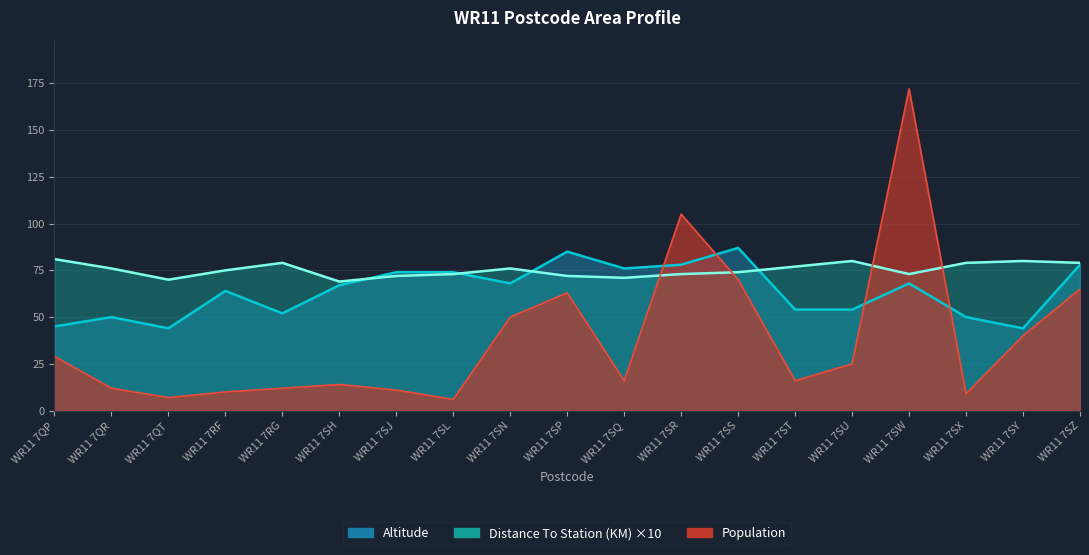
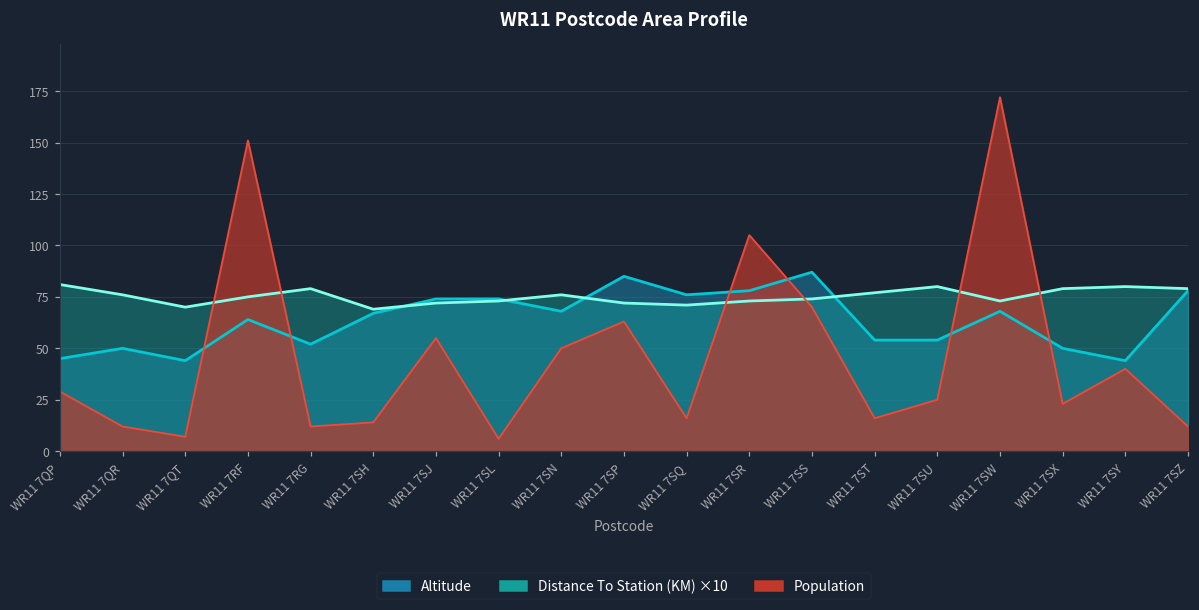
  {
    "Population": {
      "WR11 7QP": 29,
      "WR11 7QR": 12,
      "WR11 7QT": 7,
-     "WR11 7RF": 10,
+     "WR11 7RF": 151,
      "WR11 7RG": 12,
      "WR11 7SH": 14,
-     "WR11 7SJ": 11,
+     "WR11 7SJ": 55,
      "WR11 7SL": 6,
      "WR11 7SN": 50,
      "WR11 7SP": 63,
      "WR11 7SQ": 16,
      "WR11 7SR": 105,
      "WR11 7SS": 70,
      "WR11 7ST": 16,
      "WR11 7SU": 25,
      "WR11 7SW": 172,
-     "WR11 7SX": 9,
+     "WR11 7SX": 23,
      "WR11 7SY": 40,
-     "WR11 7SZ": 65
+     "WR11 7SZ": 12
    }
  }
